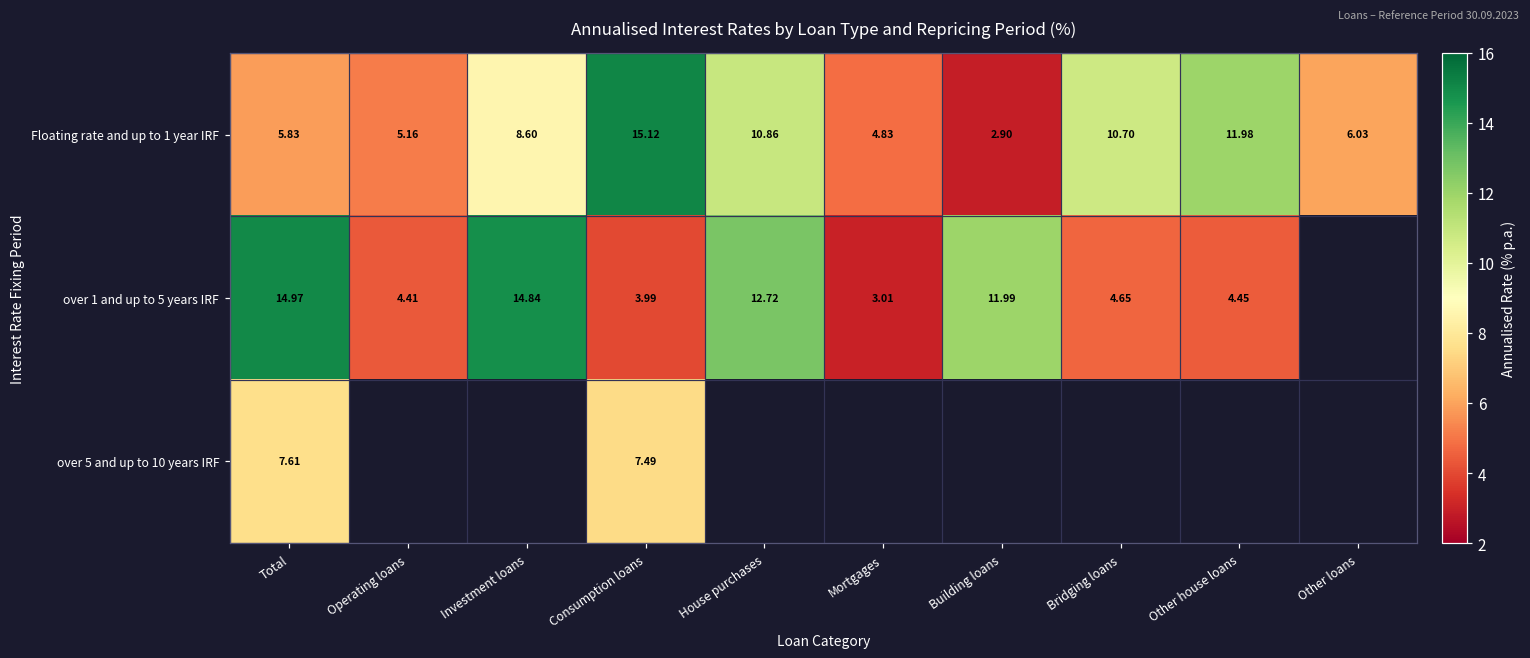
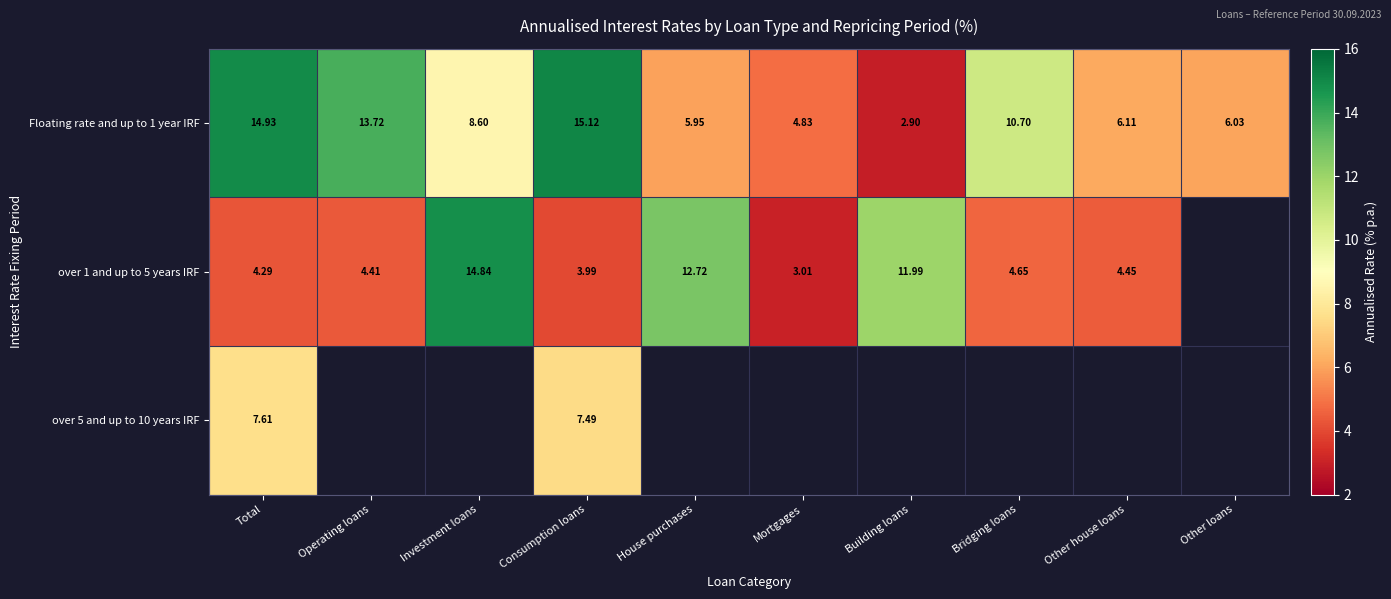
  {
    "Floating rate and up to 1 year IRF": {
-     "Total": 5.83,
-     "Operating loans": 5.16,
+     "Total": 14.93,
+     "Operating loans": 13.72,
      "Investment loans": 8.60,
      "Consumption loans": 15.12,
-     "House purchases": 10.86,
+     "House purchases": 5.95,
      "Mortgages": 4.83,
      "Building loans": 2.90,
      "Bridging loans": 10.70,
-     "Other house loans": 11.98,
+     "Other house loans": 6.11,
      "Other loans": 6.03
    },
    "over 1 and up to 5 years IRF": {
-     "Total": 14.97,
+     "Total": 4.29,
      "Operating loans": 4.41,
      "Investment loans": 14.84,
      "Consumption loans": 3.99,
      "House purchases": 12.72,
      "Mortgages": 3.01,
      "Building loans": 11.99,
      "Bridging loans": 4.65,
      "Other house loans": 4.45
    },
    "over 5 and up to 10 years IRF": {
      "Total": 7.61,
      "Consumption loans": 7.49
    }
  }
